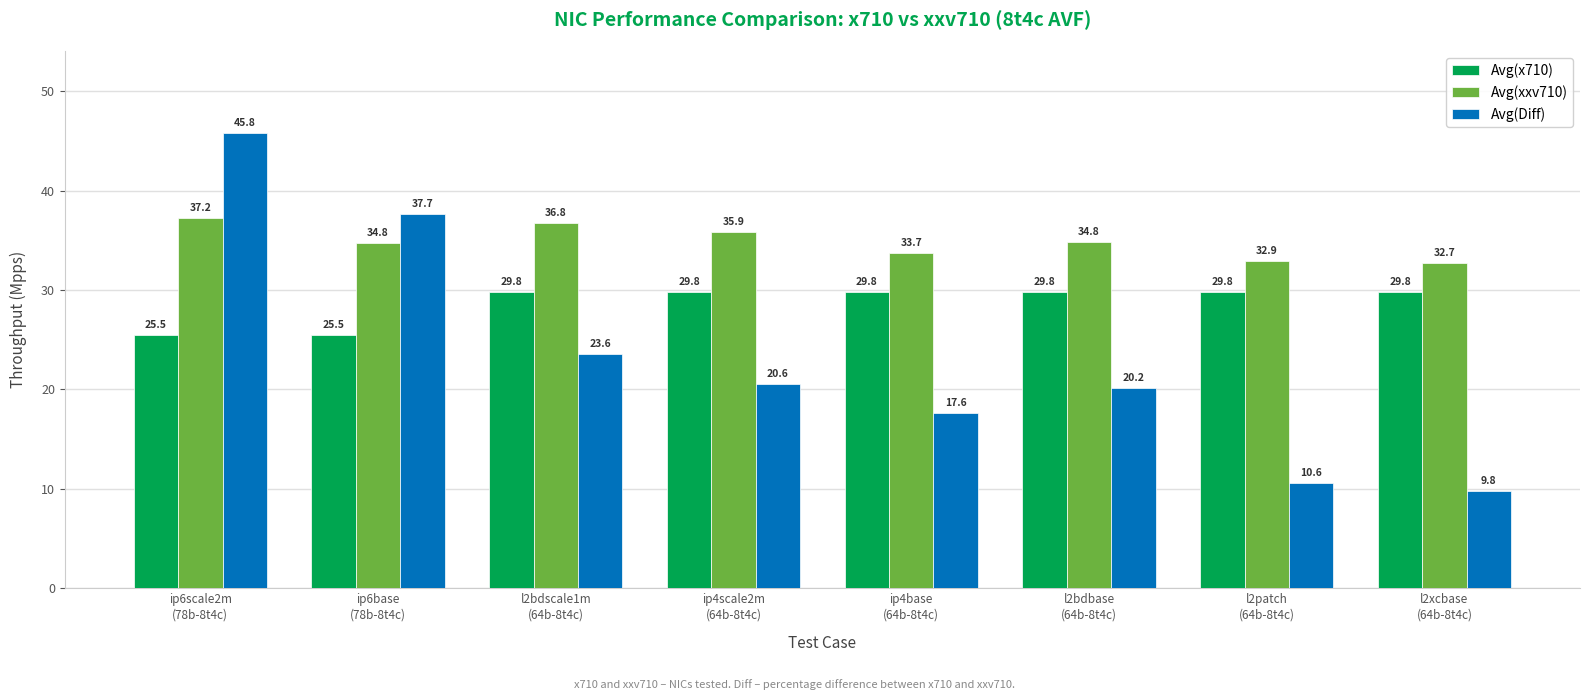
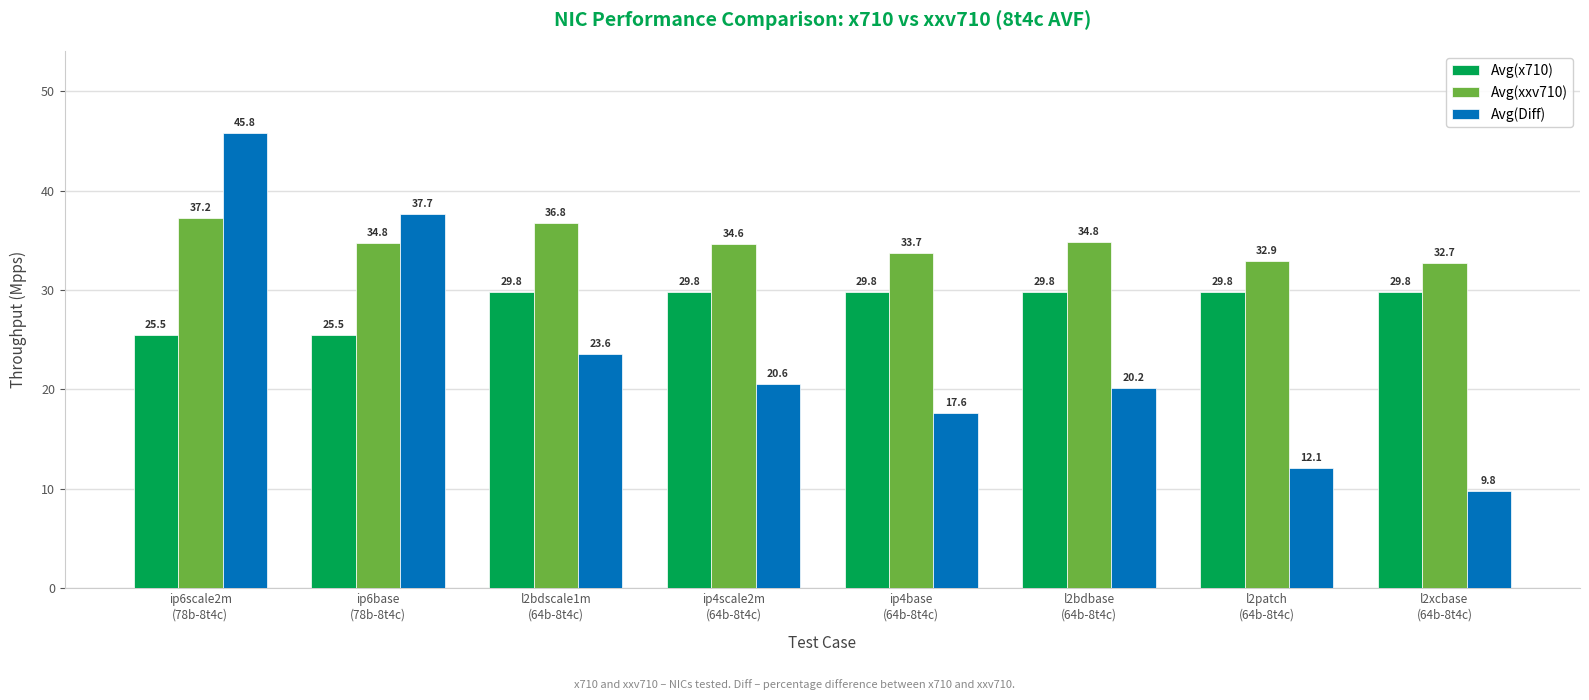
  {
    "Avg(x710)": {
      "ip6scale2m (78b-8t4c)": 25.5,
      "ip6base (78b-8t4c)": 25.5,
      "l2bdscale1m (64b-8t4c)": 29.8,
      "ip4scale2m (64b-8t4c)": 29.8,
      "ip4base (64b-8t4c)": 29.8,
      "l2bdbase (64b-8t4c)": 29.8,
      "l2patch (64b-8t4c)": 29.8,
      "l2xcbase (64b-8t4c)": 29.8
    },
    "Avg(xxv710)": {
      "ip6scale2m (78b-8t4c)": 37.2,
      "ip6base (78b-8t4c)": 34.8,
      "l2bdscale1m (64b-8t4c)": 36.8,
-     "ip4scale2m (64b-8t4c)": 35.9,
+     "ip4scale2m (64b-8t4c)": 34.6,
      "ip4base (64b-8t4c)": 33.7,
      "l2bdbase (64b-8t4c)": 34.8,
      "l2patch (64b-8t4c)": 32.9,
      "l2xcbase (64b-8t4c)": 32.7
    },
    "Avg(Diff)": {
      "ip6scale2m (78b-8t4c)": 45.8,
      "ip6base (78b-8t4c)": 37.7,
      "l2bdscale1m (64b-8t4c)": 23.6,
      "ip4scale2m (64b-8t4c)": 20.6,
      "ip4base (64b-8t4c)": 17.6,
      "l2bdbase (64b-8t4c)": 20.2,
-     "l2patch (64b-8t4c)": 10.6,
+     "l2patch (64b-8t4c)": 12.1,
      "l2xcbase (64b-8t4c)": 9.8
    }
  }
